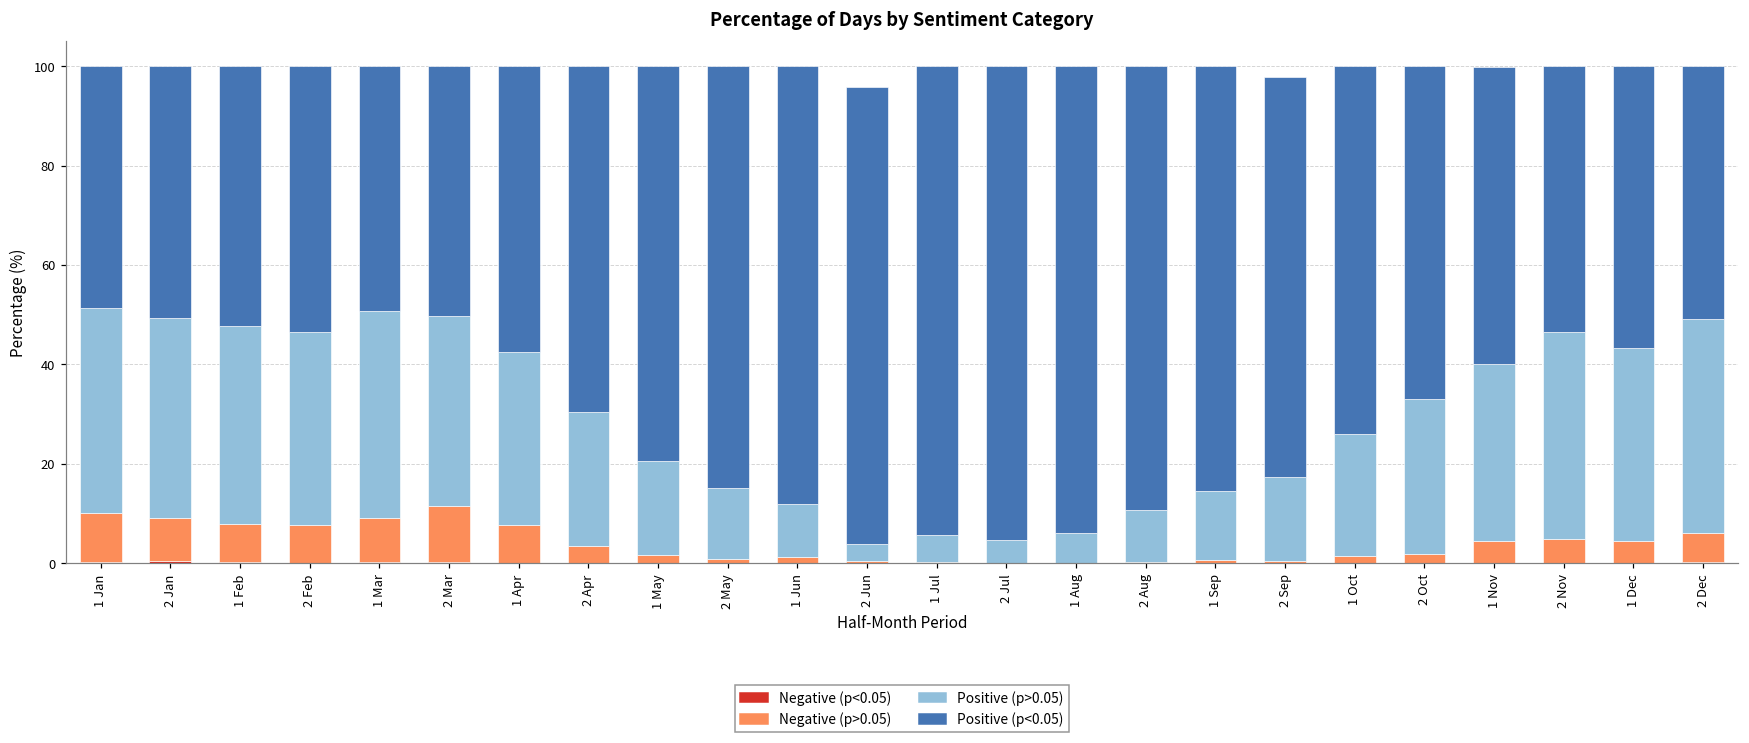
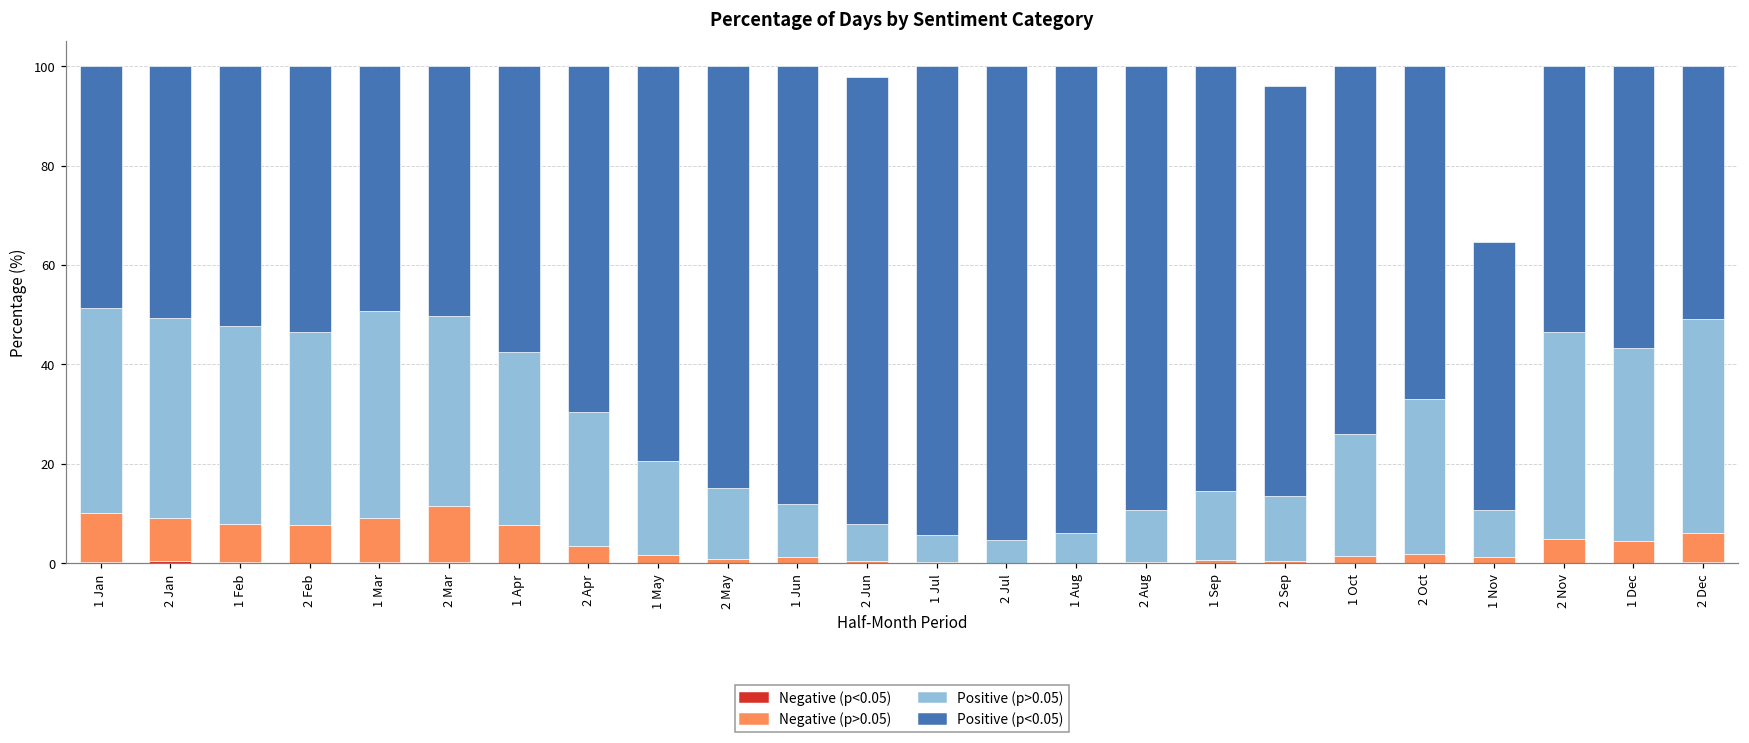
  {
    "Negative (p<0.05)": {
      "1 Apr": 0,
      "2 Apr": 0,
      "1 May": 0,
      "2 May": 0,
      "1 Jun": 0,
      "2 Jun": 0,
      "1 Jul": 0,
      "2 Jul": 0,
      "1 Aug": 0,
      "2 Aug": 0,
      "1 Sep": 0,
      "2 Sep": 0,
      "1 Oct": 0,
      "2 Oct": 0,
      "1 Nov": 0,
      "2 Nov": 0,
      "1 Dec": 0
    },
    "Negative (p>0.05)": {
      "1 Jan": 10,
      "2 Jan": 9,
      "1 Feb": 8,
      "2 Feb": 8,
      "1 Mar": 9,
      "2 Mar": 11,
      "1 Apr": 8,
      "2 Apr": 3,
      "1 May": 2,
      "2 May": 1,
      "1 Jun": 1,
      "1 Sep": 1,
      "1 Oct": 2,
      "2 Oct": 2,
-     "1 Nov": 5,
+     "1 Nov": 1,
      "2 Nov": 5,
      "1 Dec": 4,
      "2 Dec": 6
    },
    "Positive (p>0.05)": {
      "1 Jan": 41,
      "2 Jan": 40,
      "1 Feb": 40,
      "2 Feb": 39,
      "1 Mar": 42,
      "2 Mar": 38,
      "1 Apr": 35,
      "2 Apr": 27,
      "1 May": 19,
      "2 May": 14,
      "1 Jun": 11,
-     "2 Jun": 3,
+     "2 Jun": 7,
      "1 Jul": 5,
      "2 Jul": 5,
      "1 Aug": 6,
      "2 Aug": 11,
      "1 Sep": 14,
-     "2 Sep": 17,
+     "2 Sep": 13,
      "1 Oct": 25,
      "2 Oct": 31,
-     "1 Nov": 36,
+     "1 Nov": 9,
      "2 Nov": 42,
      "1 Dec": 39,
      "2 Dec": 43
    },
    "Positive (p<0.05)": {
      "1 Jan": 49,
      "2 Jan": 51,
      "1 Feb": 52,
      "2 Feb": 53,
      "1 Mar": 49,
      "2 Mar": 50,
      "1 Apr": 58,
      "2 Apr": 70,
      "1 May": 79,
      "2 May": 85,
      "1 Jun": 88,
-     "2 Jun": 92,
+     "2 Jun": 90,
      "1 Jul": 94,
      "2 Jul": 95,
      "1 Aug": 94,
      "2 Aug": 89,
      "1 Sep": 85,
-     "2 Sep": 81,
+     "2 Sep": 83,
      "1 Oct": 74,
      "2 Oct": 67,
-     "1 Nov": 60,
+     "1 Nov": 54,
      "2 Nov": 53,
      "1 Dec": 57,
      "2 Dec": 51
    }
  }
